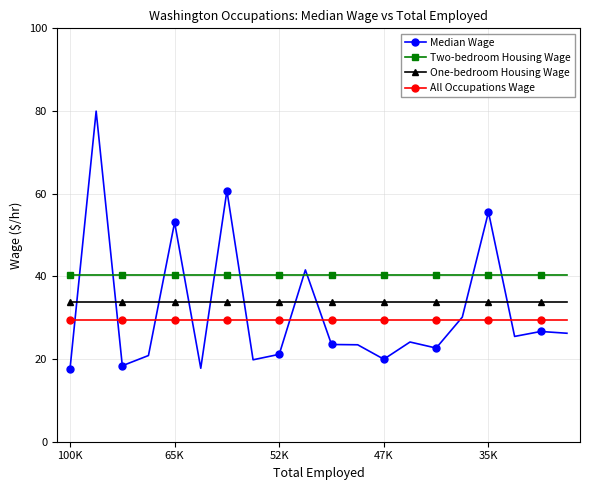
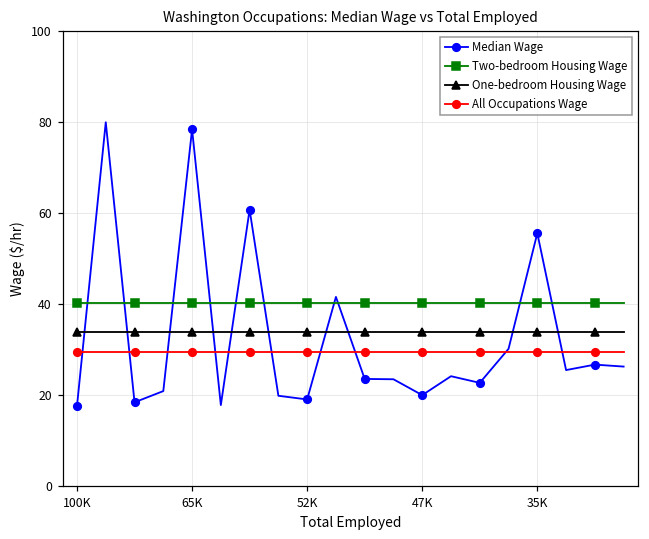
  {
    "Median Wage": {
      "100K": 18,
-     "65K": 53,
-     "52K": 21,
+     "65K": 78,
+     "52K": 19,
      "47K": 20,
      "35K": 56
    },
    "Two-bedroom Housing Wage": {
      "100K": 40,
      "65K": 40,
      "52K": 40,
      "47K": 40,
      "35K": 40
    },
    "One-bedroom Housing Wage": {
      "100K": 34,
      "65K": 34,
      "52K": 34,
      "47K": 34,
      "35K": 34
    },
    "All Occupations Wage": {
      "100K": 30,
      "65K": 30,
      "52K": 30,
      "47K": 30,
      "35K": 30
    }
  }
